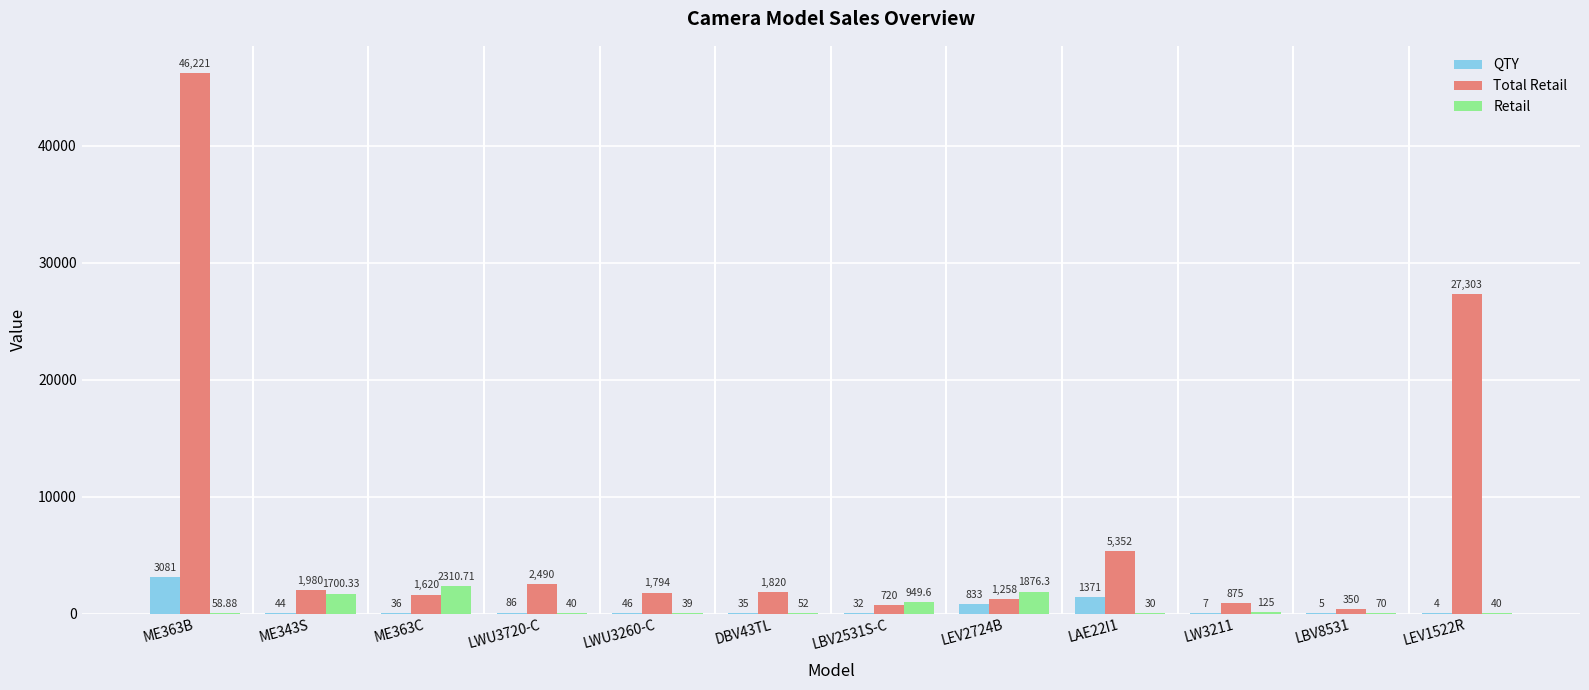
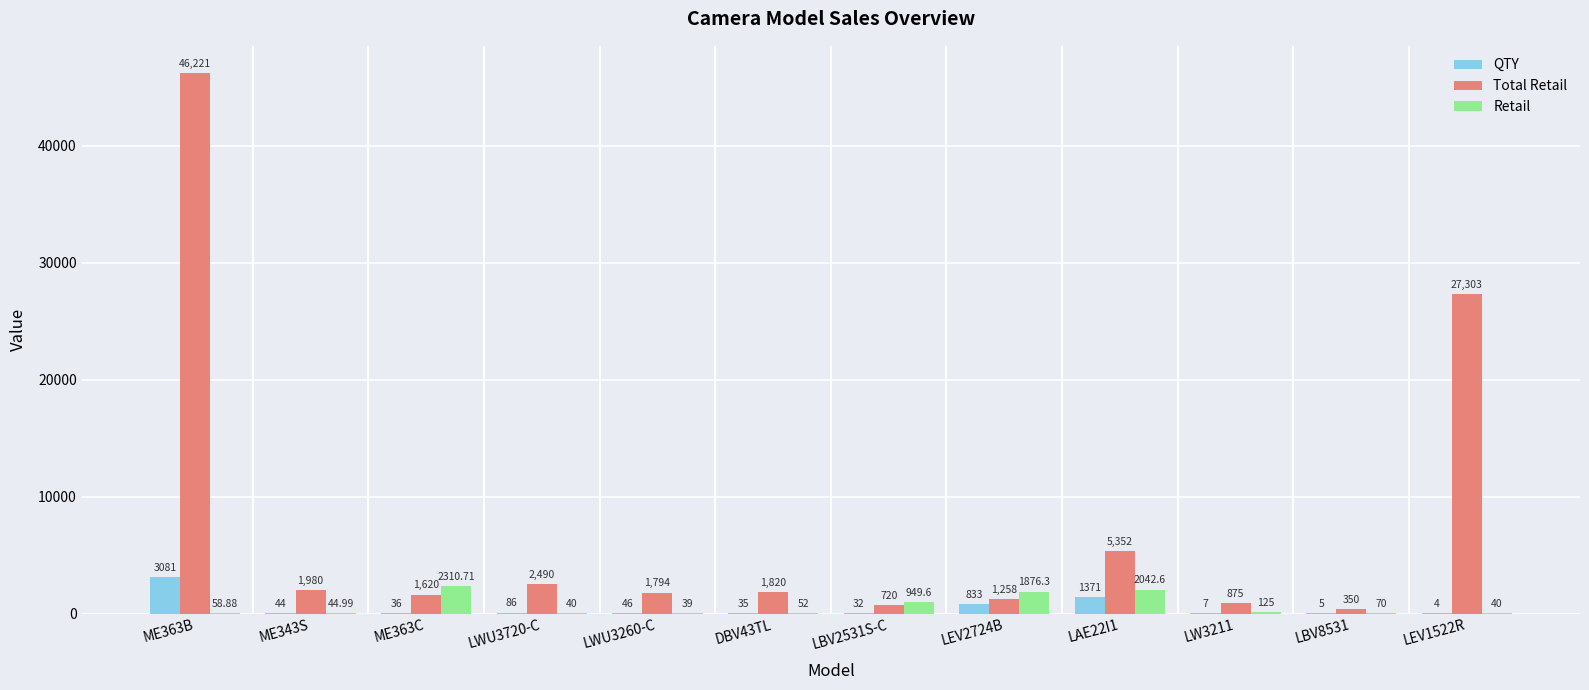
  {
    "QTY": {
      "ME363B": "3081",
      "ME343S": "44",
      "ME363C": "36",
      "LWU3720-C": "86",
      "LWU3260-C": "46",
      "DBV43TL": "35",
      "LBV2531S-C": "32",
      "LEV2724B": "833",
      "LAE22I1": "1371",
      "LW3211": "7",
      "LBV8531": "5",
      "LEV1522R": "4"
    },
    "Total Retail": {
      "ME363B": "46,221",
      "ME343S": "1,980",
      "ME363C": "1,620",
      "LWU3720-C": "2,490",
      "LWU3260-C": "1,794",
      "DBV43TL": "1,820",
      "LBV2531S-C": "720",
      "LEV2724B": "1,258",
      "LAE22I1": "5,352",
      "LW3211": "875",
      "LBV8531": "350",
      "LEV1522R": "27,303"
    },
    "Retail": {
      "ME363B": "58.88",
-     "ME343S": "1700.33",
+     "ME343S": "44.99",
      "ME363C": "2310.71",
      "LWU3720-C": "40",
      "LWU3260-C": "39",
      "DBV43TL": "52",
      "LBV2531S-C": "949.6",
      "LEV2724B": "1876.3",
-     "LAE22I1": "30",
+     "LAE22I1": "2042.6",
      "LW3211": "125",
      "LBV8531": "70",
      "LEV1522R": "40"
    }
  }
